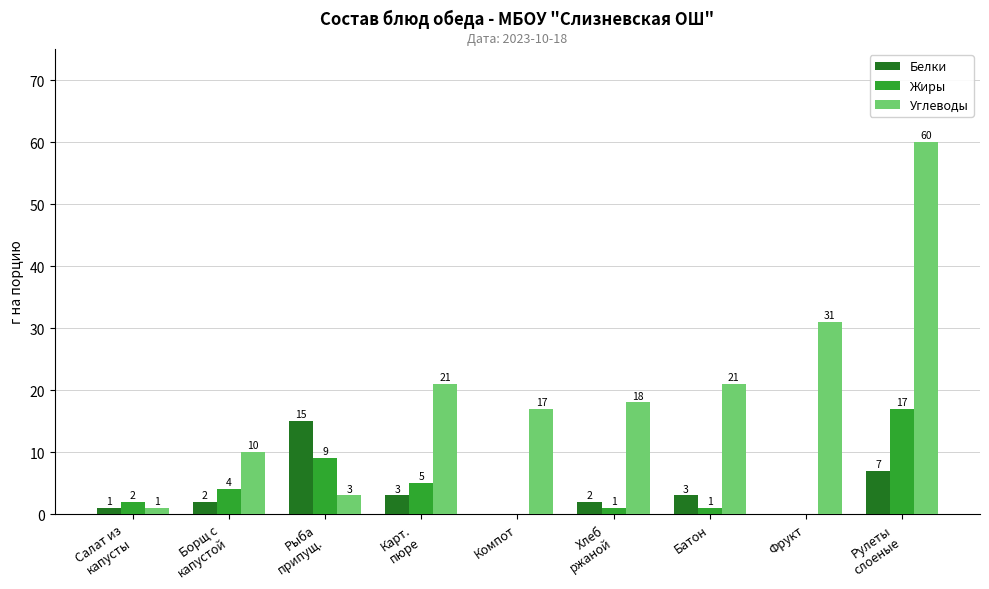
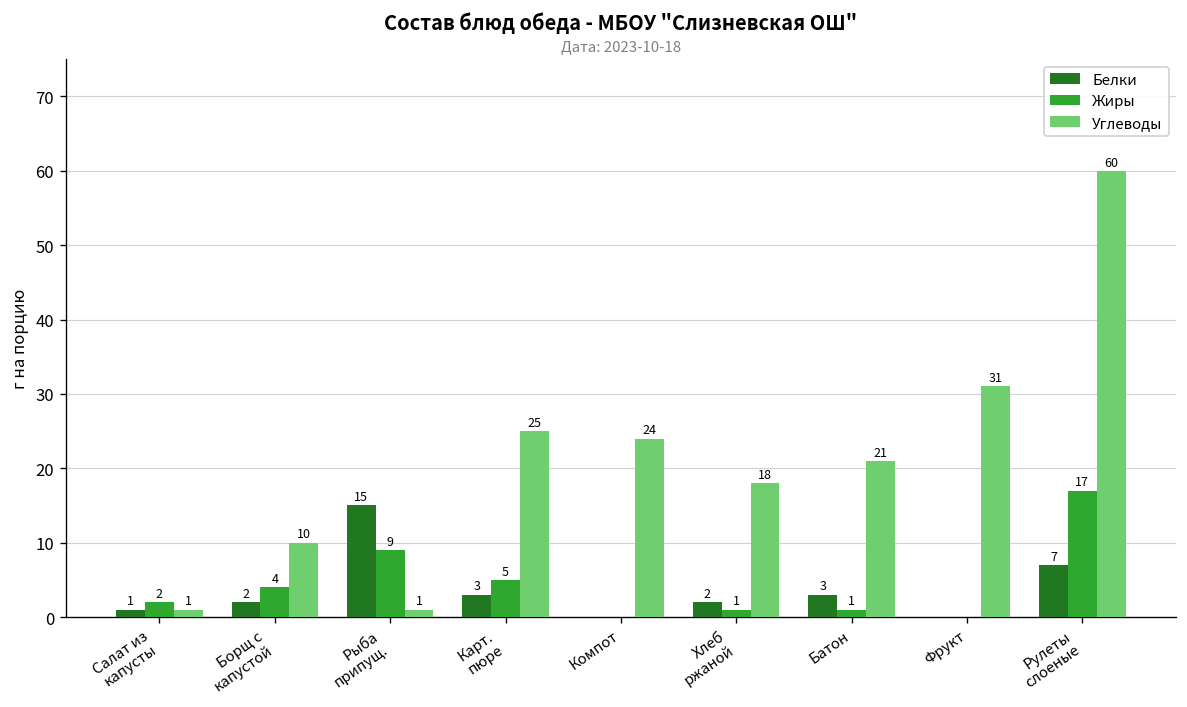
  {
    "Углеводы": {
      "Салат из капусты": 1,
      "Борщ с капустой": 10,
-     "Рыба припущ.": 3,
-     "Карт. пюре": 21,
-     "Компот": 17,
+     "Рыба припущ.": 1,
+     "Карт. пюре": 25,
+     "Компот": 24,
      "Хлеб ржаной": 18,
      "Батон": 21,
      "Фрукт": 31,
      "Рулеты слоеные": 60
    }
  }
